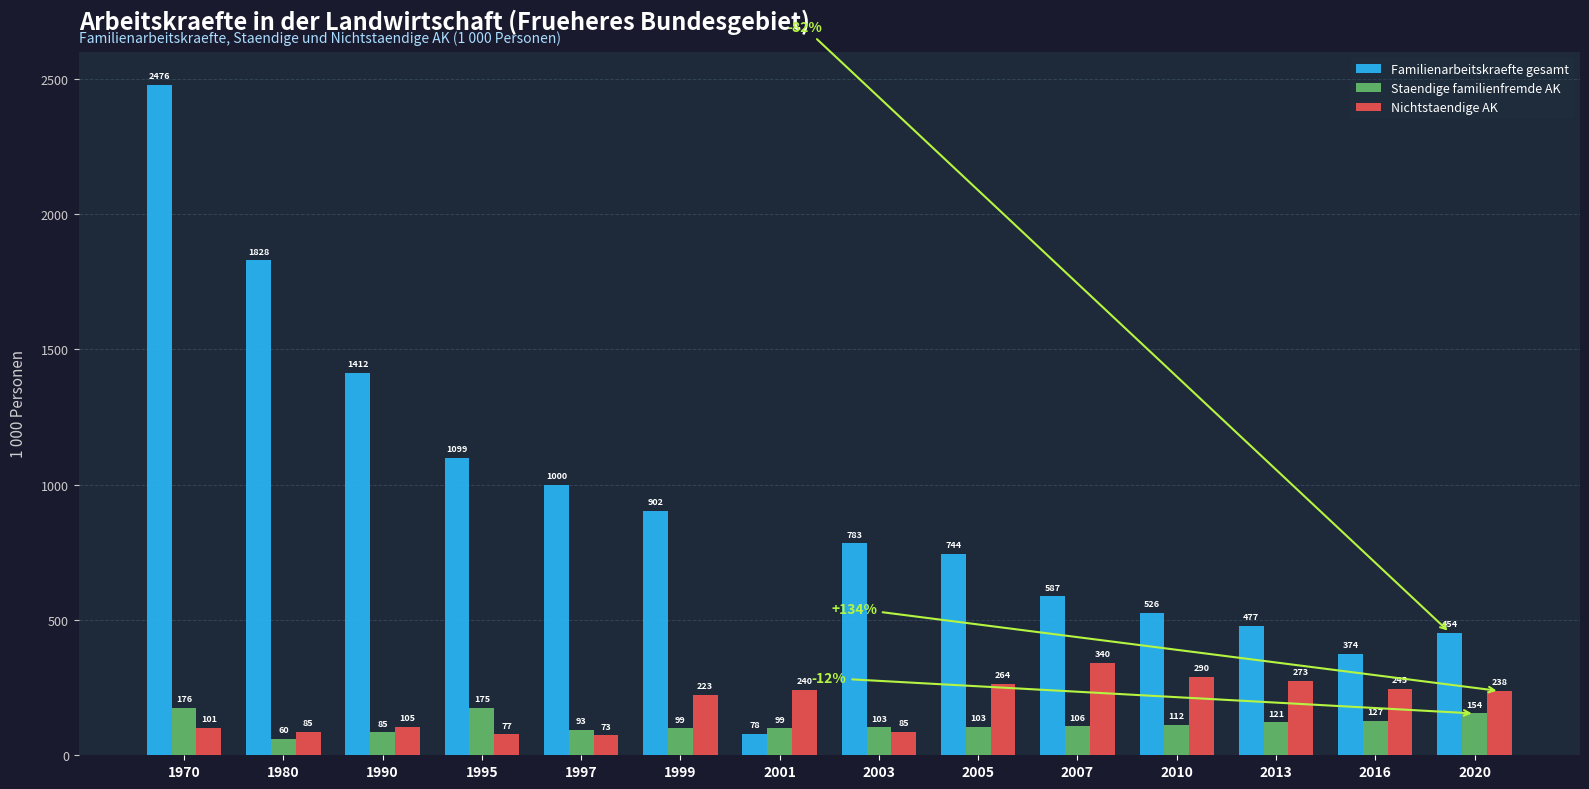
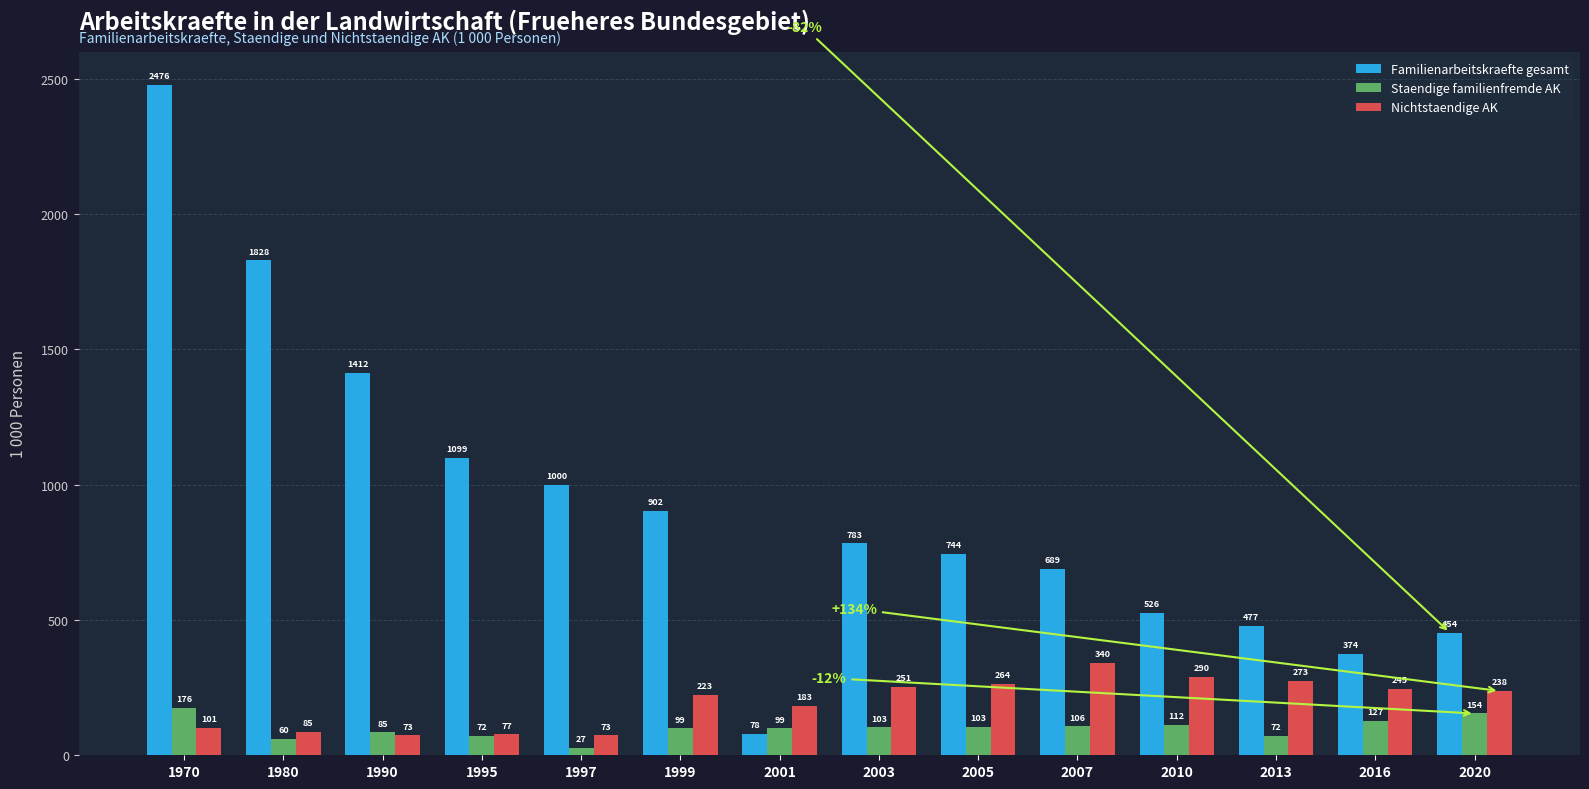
  {
    "Familienarbeitskraefte gesamt": {
      "1970": 2476,
      "1980": 1828,
      "1990": 1412,
      "1995": 1099,
      "1997": 1000,
      "1999": 902,
      "2001": 78,
-     "2007": 587
+     "2007": 689
    },
    "Staendige familienfremde AK": {
      "1970": 176,
      "1980": 60,
      "1990": 85,
-     "1995": 175,
-     "1997": 93,
+     "1995": 72,
+     "1997": 27,
      "1999": 99,
      "2001": 99,
-     "2013": 121
+     "2013": 72
    },
    "Nichtstaendige AK": {
      "1970": 101,
      "1980": 85,
-     "1990": 105,
+     "1990": 73,
      "1995": 77,
      "1997": 73,
      "1999": 223,
-     "2001": 240,
-     "2003": 85
+     "2001": 183,
+     "2003": 251
    }
  }
